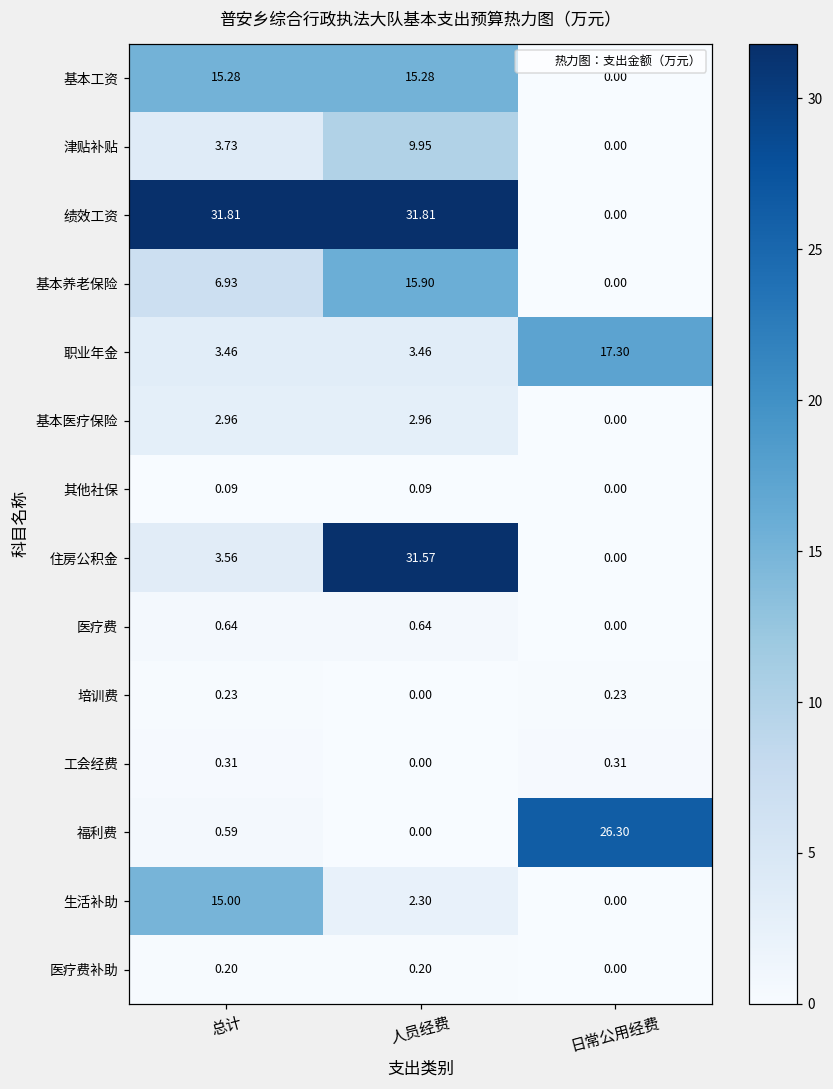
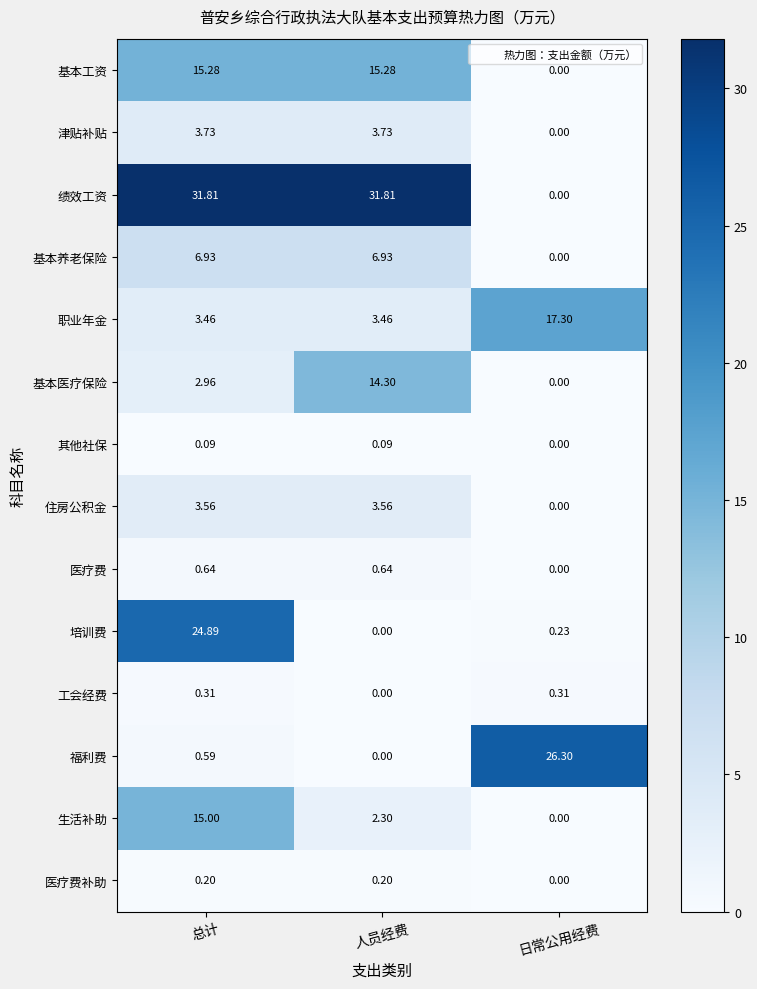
  {
    "基本工资": {
      "总计": 15.28,
      "人员经费": 15.28,
      "日常公用经费": 0.00
    },
    "津贴补贴": {
      "总计": 3.73,
-     "人员经费": 9.95,
+     "人员经费": 3.73,
      "日常公用经费": 0.00
    },
    "绩效工资": {
      "总计": 31.81,
      "人员经费": 31.81,
      "日常公用经费": 0.00
    },
    "基本养老保险": {
      "总计": 6.93,
-     "人员经费": 15.90,
+     "人员经费": 6.93,
      "日常公用经费": 0.00
    },
    "职业年金": {
      "总计": 3.46,
      "人员经费": 3.46,
      "日常公用经费": 17.30
    },
    "基本医疗保险": {
      "总计": 2.96,
-     "人员经费": 2.96,
+     "人员经费": 14.30,
      "日常公用经费": 0.00
    },
    "其他社保": {
      "总计": 0.09,
      "人员经费": 0.09,
      "日常公用经费": 0.00
    },
    "住房公积金": {
      "总计": 3.56,
-     "人员经费": 31.57,
+     "人员经费": 3.56,
      "日常公用经费": 0.00
    },
    "医疗费": {
      "总计": 0.64,
      "人员经费": 0.64,
      "日常公用经费": 0.00
    },
    "培训费": {
-     "总计": 0.23,
+     "总计": 24.89,
      "人员经费": 0.00,
      "日常公用经费": 0.23
    },
    "工会经费": {
      "总计": 0.31,
      "人员经费": 0.00,
      "日常公用经费": 0.31
    },
    "福利费": {
      "总计": 0.59,
      "人员经费": 0.00,
      "日常公用经费": 26.30
    },
    "生活补助": {
      "总计": 15.00,
      "人员经费": 2.30,
      "日常公用经费": 0.00
    },
    "医疗费补助": {
      "总计": 0.20,
      "人员经费": 0.20,
      "日常公用经费": 0.00
    }
  }
